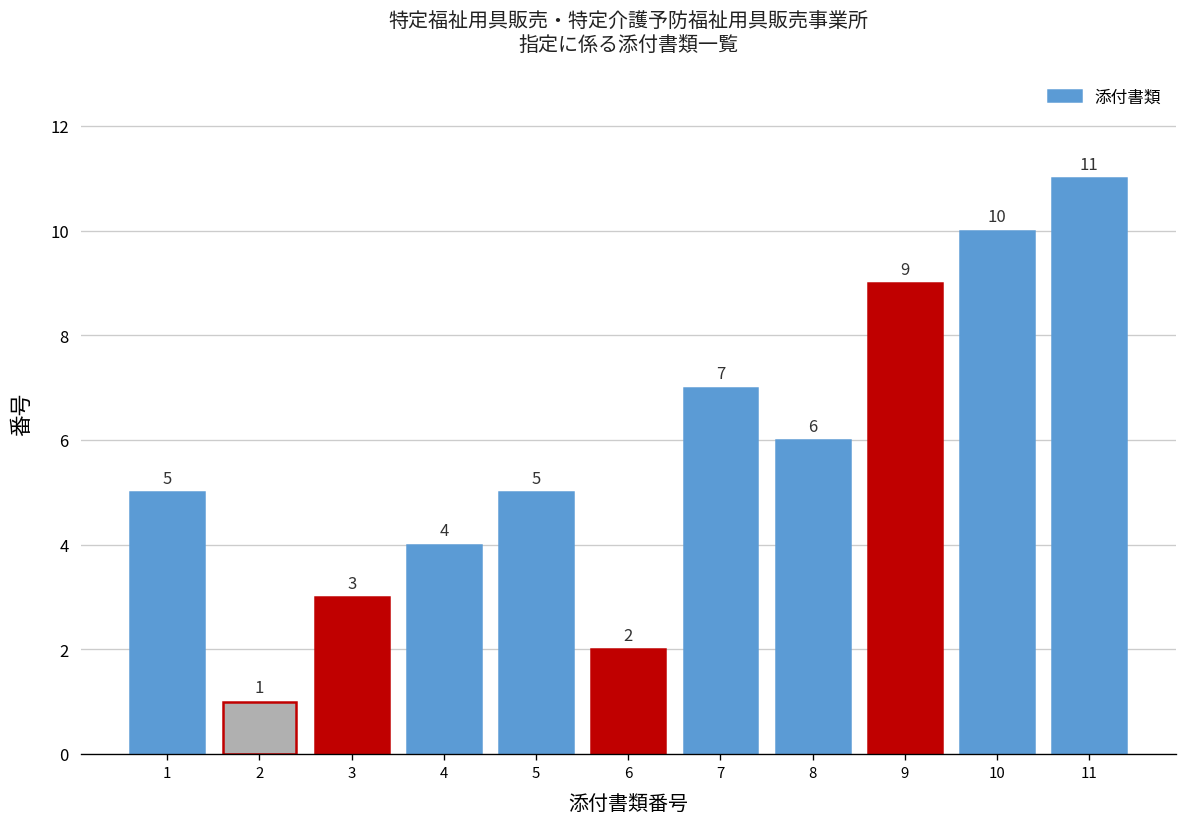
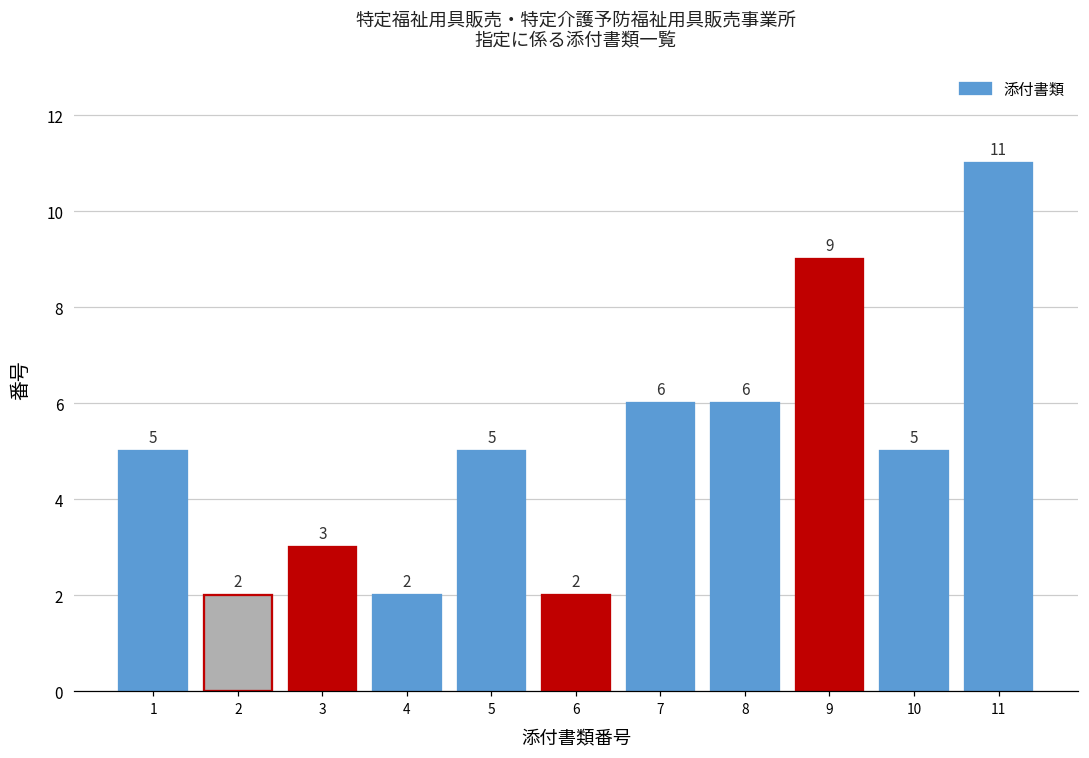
  {
    "1": 5,
-   "2": 1,
+   "2": 2,
    "3": 3,
-   "4": 4,
+   "4": 2,
    "5": 5,
    "6": 2,
-   "7": 7,
+   "7": 6,
    "8": 6,
    "9": 9,
-   "10": 10,
+   "10": 5,
    "11": 11
  }
